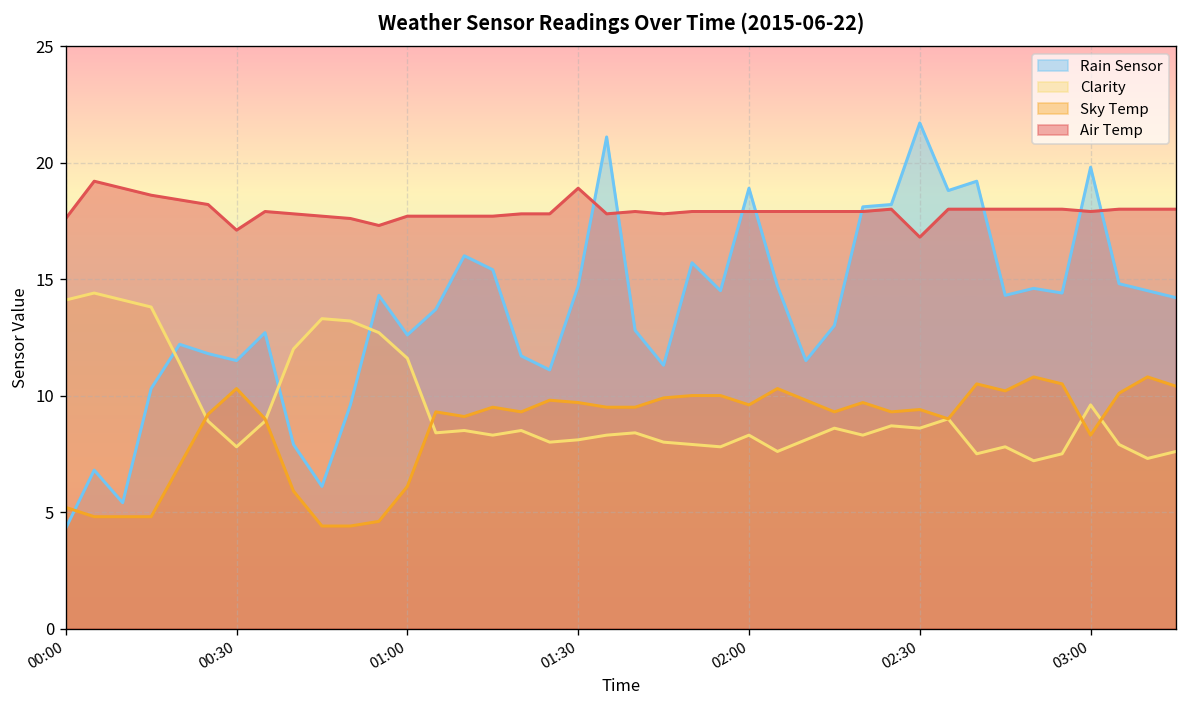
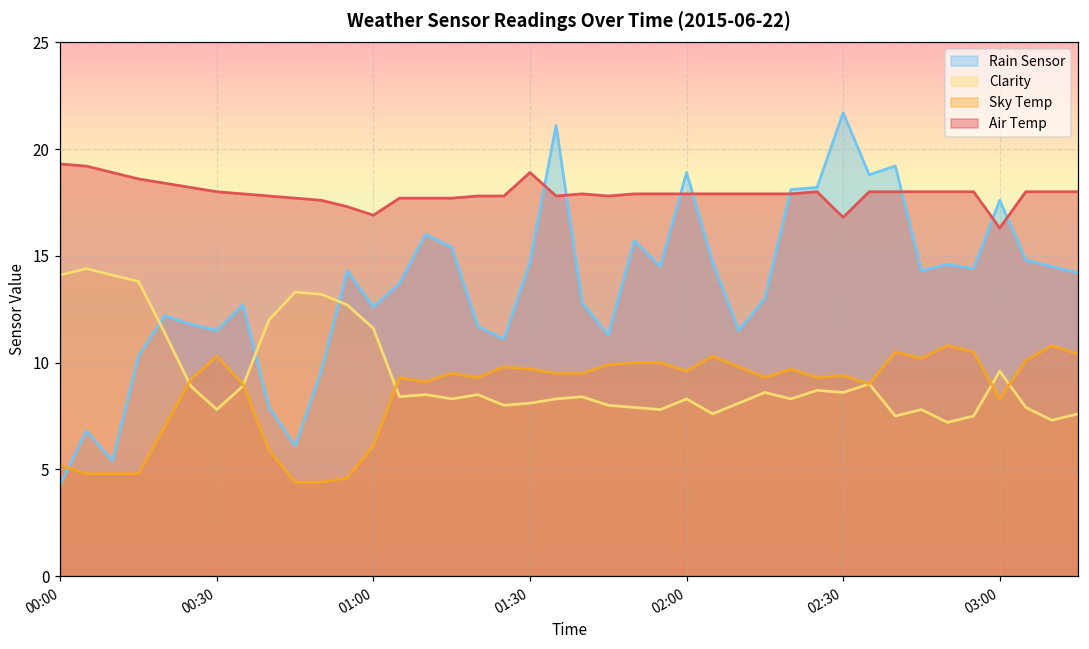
  {
    "Rain Sensor": {
      "00:00": 4.3,
      "00:30": 11.5,
      "01:00": 12.6,
      "01:30": 14.7,
      "02:00": 18.9,
      "02:30": 21.7,
-     "03:00": 19.8
+     "03:00": 17.6
    },
    "Air Temp": {
-     "00:00": 17.6,
-     "00:30": 17.1,
-     "01:00": 17.7,
+     "00:00": 19.3,
+     "00:30": 18.0,
+     "01:00": 16.9,
      "01:30": 18.9,
      "02:00": 17.9,
      "02:30": 16.8,
-     "03:00": 17.9
+     "03:00": 16.3
    }
  }
